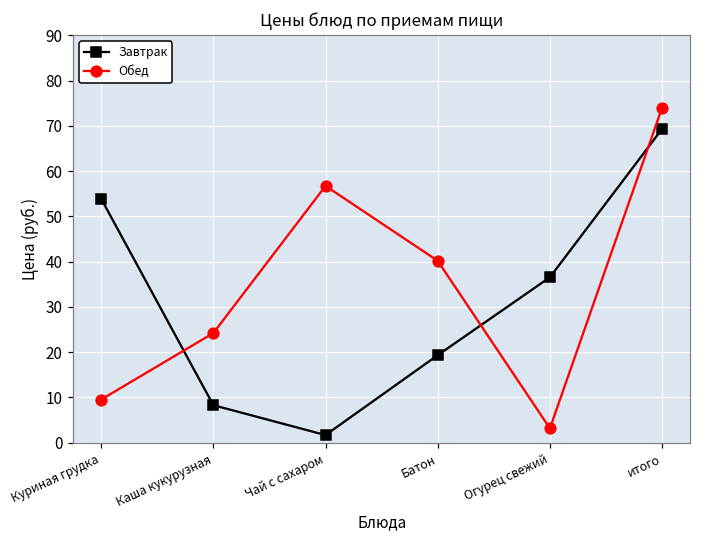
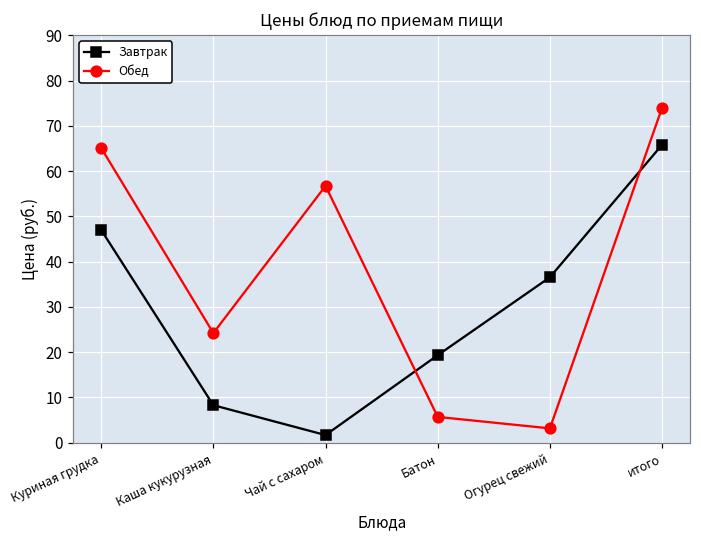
  {
    "Завтрак": {
-     "Куриная грудка": 54,
+     "Куриная грудка": 47,
      "Каша кукурузная": 8,
      "Чай с сахаром": 2,
      "Батон": 19,
      "Огурец свежий": 37,
-     "итого": 69
+     "итого": 66
    },
    "Обед": {
-     "Куриная грудка": 10,
+     "Куриная грудка": 65,
      "Каша кукурузная": 24,
      "Чай с сахаром": 57,
-     "Батон": 40,
+     "Батон": 6,
      "Огурец свежий": 3,
      "итого": 74
    }
  }
